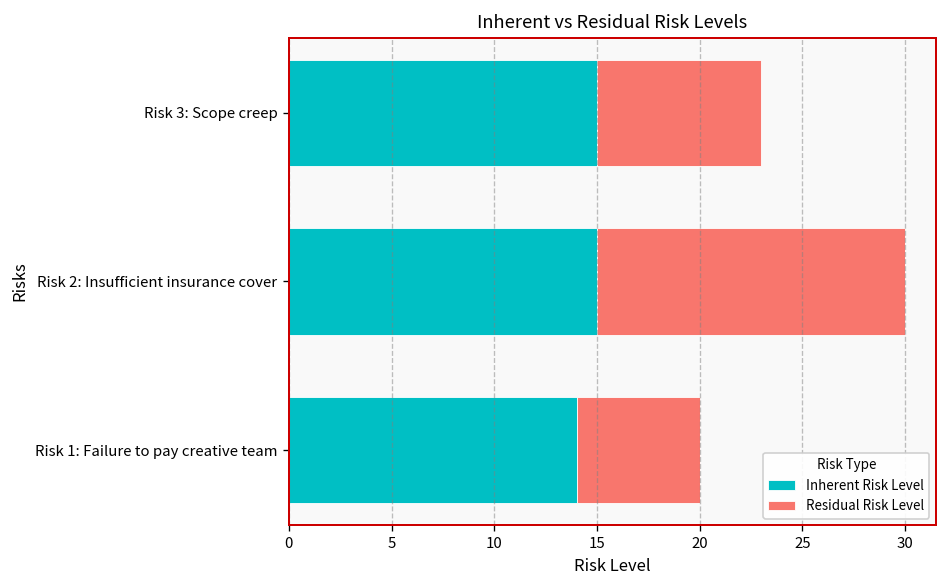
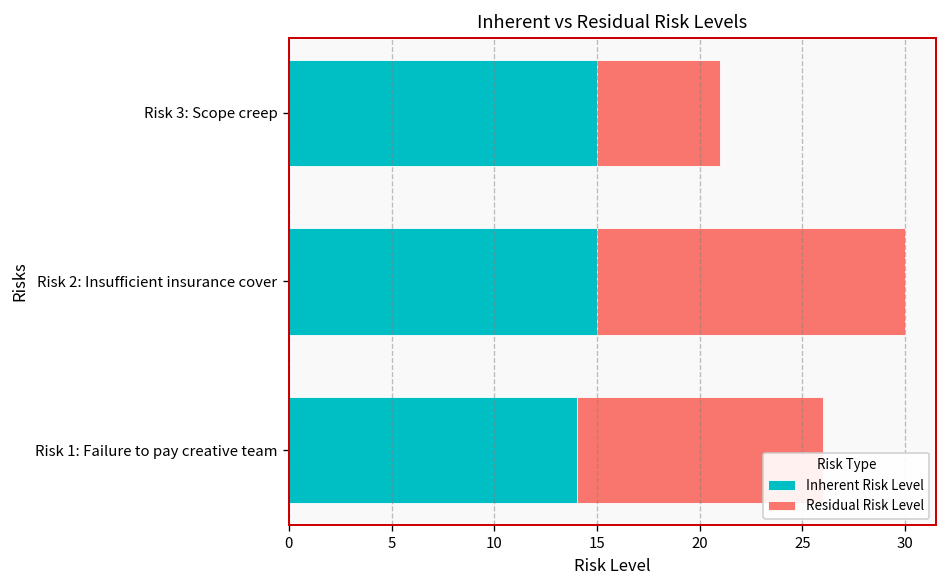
  {
    "Inherent Risk Level": {
      "Risk 3: Scope creep": 15,
      "Risk 2: Insufficient insurance cover": 15,
      "Risk 1: Failure to pay creative team": 14
    },
    "Residual Risk Level": {
-     "Risk 3: Scope creep": 8,
+     "Risk 3: Scope creep": 6,
      "Risk 2: Insufficient insurance cover": 15,
-     "Risk 1: Failure to pay creative team": 6
+     "Risk 1: Failure to pay creative team": 12
    }
  }
